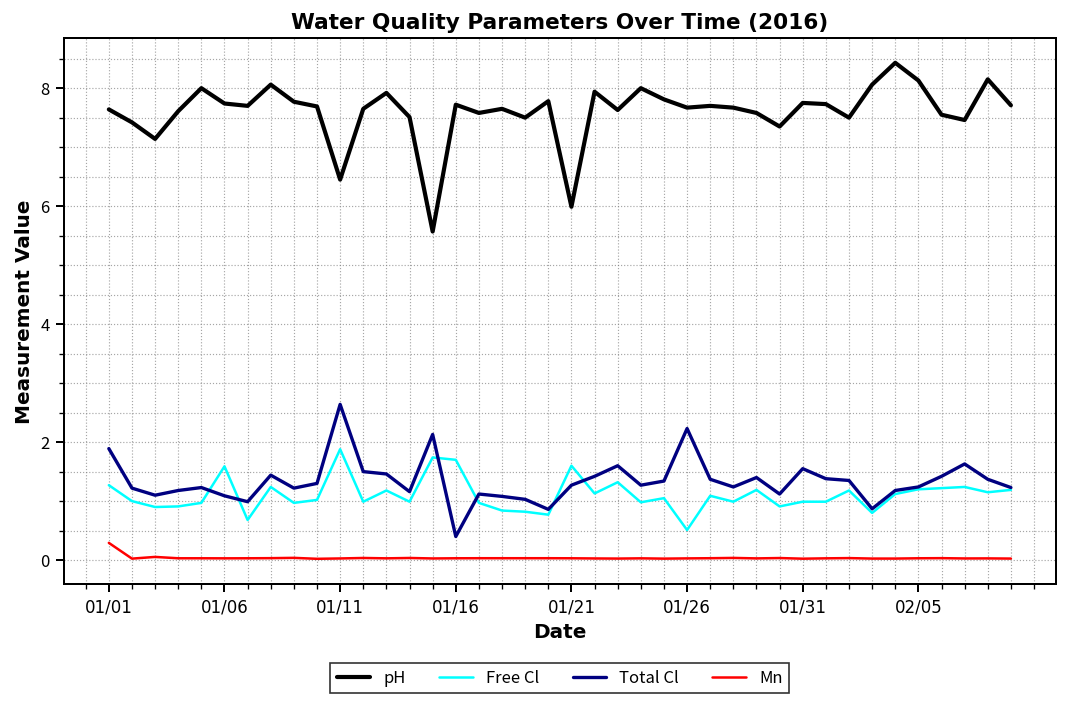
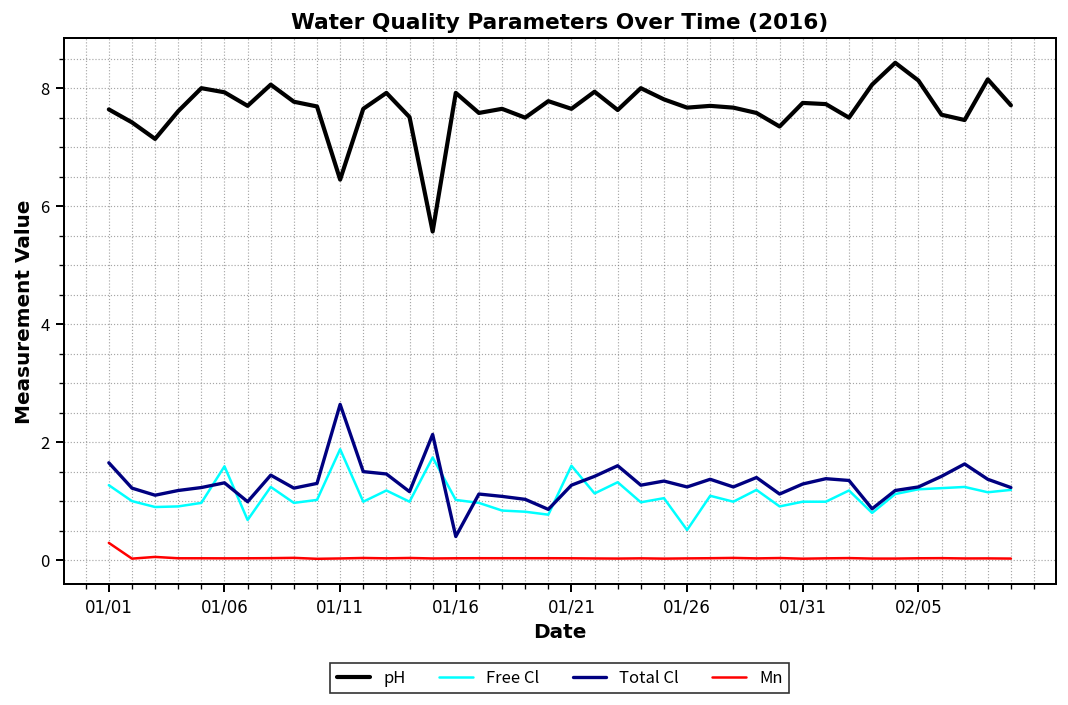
  {
    "pH": {
      "01/01": 7.6,
-     "01/06": 7.7,
+     "01/06": 7.9,
      "01/11": 6.5,
-     "01/16": 7.7,
-     "01/21": 6.0,
+     "01/16": 7.9,
+     "01/21": 7.7,
      "01/26": 7.7,
      "01/31": 7.8,
      "02/05": 8.1
    },
    "Free Cl": {
      "01/01": 1.3,
      "01/06": 1.6,
      "01/11": 1.9,
-     "01/16": 1.7,
+     "01/16": 1.0,
      "01/21": 1.6,
      "01/26": 0.5,
      "01/31": 1.0
    },
    "Total Cl": {
-     "01/01": 1.9,
-     "01/06": 1.1,
+     "01/01": 1.7,
+     "01/06": 1.3,
      "01/11": 2.6,
      "01/16": 0.4,
      "01/21": 1.3,
-     "01/26": 2.2,
-     "01/31": 1.6
+     "01/26": 1.2,
+     "01/31": 1.3
    },
    "Mn": {
      "01/01": 0.3,
      "01/06": 0.0,
      "01/11": 0.0,
      "01/16": 0.0,
      "01/21": 0.0,
      "01/26": 0.0,
      "01/31": 0.0,
      "02/05": 0.0
    }
  }
